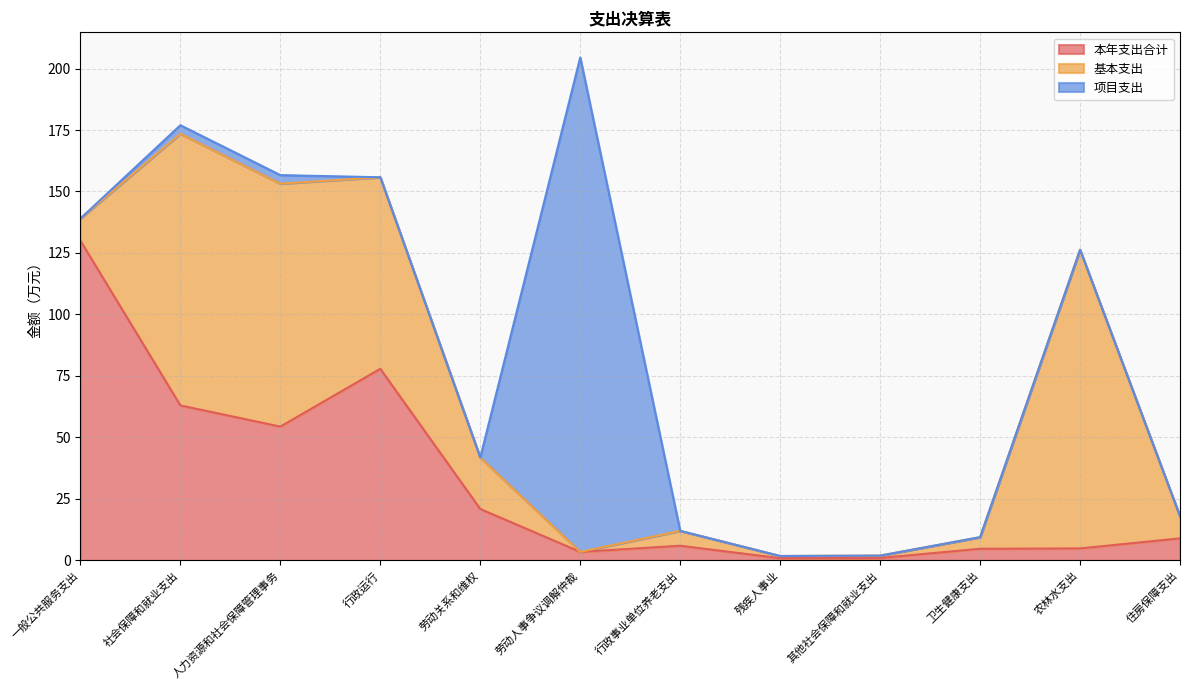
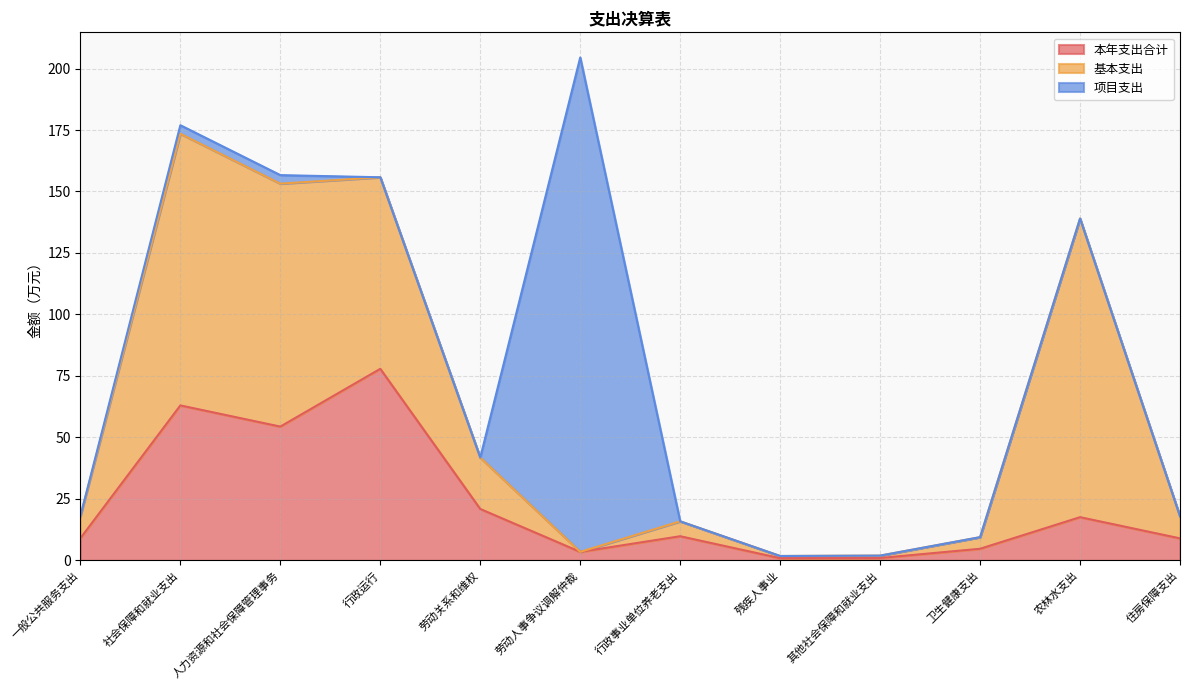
  {
    "本年支出合计": {
-     "一般公共服务支出": 130,
+     "一般公共服务支出": 9,
      "社会保障和就业支出": 63,
      "人力资源和社会保障管理事务": 54,
      "行政运行": 78,
      "劳动关系和维权": 21,
-     "行政事业单位养老支出": 6,
+     "行政事业单位养老支出": 10,
      "卫生健康支出": 5,
-     "农林水支出": 5,
+     "农林水支出": 18,
      "住房保障支出": 9
    },
    "基本支出": {
      "社会保障和就业支出": 110,
      "人力资源和社会保障管理事务": 99
    },
    "项目支出": {
      "社会保障和就业支出": 3,
      "人力资源和社会保障管理事务": 3,
      "劳动人事争议调解仲裁": 201
    }
  }
